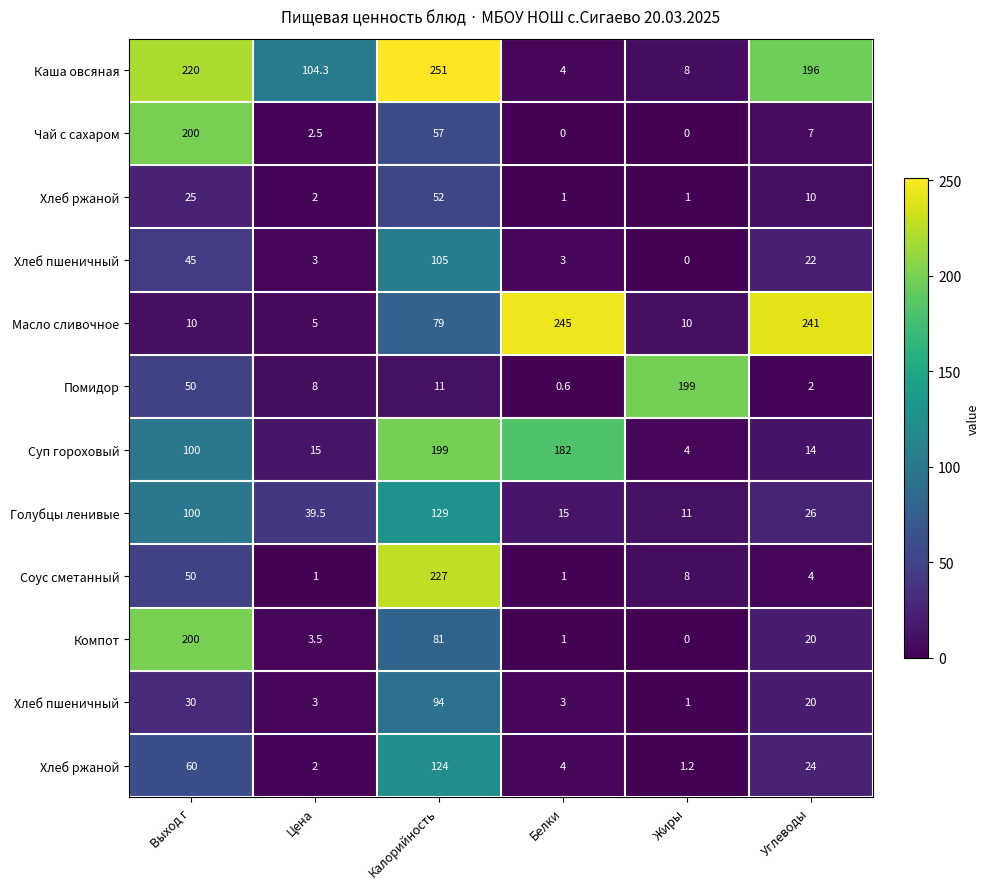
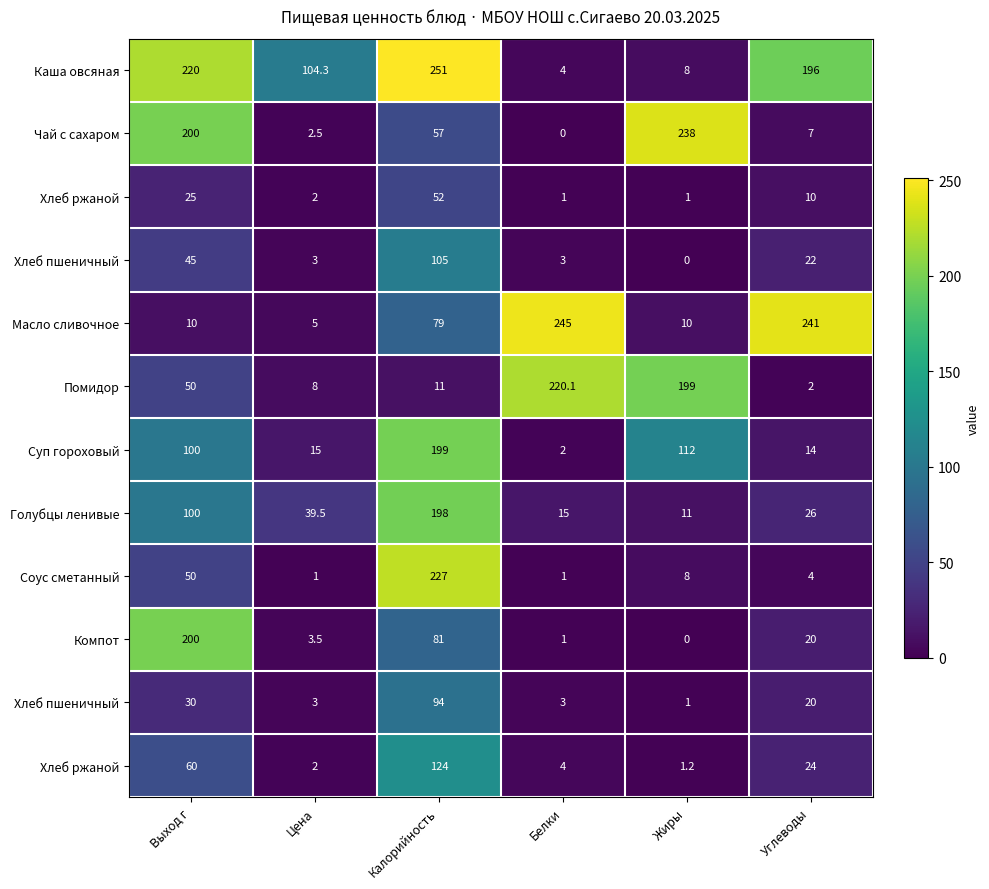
  {
    "Каша овсяная": {
      "Выход г": 220,
      "Цена": 104.3,
      "Калорийность": 251,
      "Белки": 4,
      "Жиры": 8,
      "Углеводы": 196
    },
    "Чай с сахаром": {
      "Выход г": 200,
      "Цена": 2.5,
      "Калорийность": 57,
      "Белки": 0,
-     "Жиры": 0,
+     "Жиры": 238,
      "Углеводы": 7
    },
    "Масло сливочное": {
      "Выход г": 10,
      "Цена": 5,
      "Калорийность": 79,
      "Белки": 245,
      "Жиры": 10,
      "Углеводы": 241
    },
    "Помидор": {
      "Выход г": 50,
      "Цена": 8,
      "Калорийность": 11,
-     "Белки": 0.6,
+     "Белки": 220.1,
      "Жиры": 199,
      "Углеводы": 2
    },
    "Суп гороховый": {
      "Выход г": 100,
      "Цена": 15,
      "Калорийность": 199,
-     "Белки": 182,
-     "Жиры": 4,
+     "Белки": 2,
+     "Жиры": 112,
      "Углеводы": 14
    },
    "Голубцы ленивые": {
      "Выход г": 100,
      "Цена": 39.5,
-     "Калорийность": 129,
+     "Калорийность": 198,
      "Белки": 15,
      "Жиры": 11,
      "Углеводы": 26
    },
    "Соус сметанный": {
      "Выход г": 50,
      "Цена": 1,
      "Калорийность": 227,
      "Белки": 1,
      "Жиры": 8,
      "Углеводы": 4
    },
    "Компот": {
      "Выход г": 200,
      "Цена": 3.5,
      "Калорийность": 81,
      "Белки": 1,
      "Жиры": 0,
      "Углеводы": 20
    }
  }
